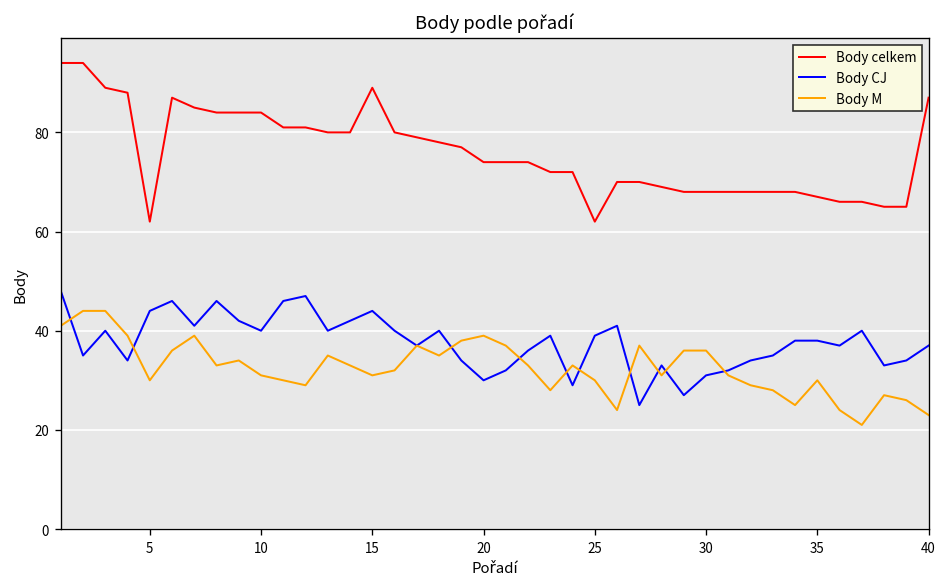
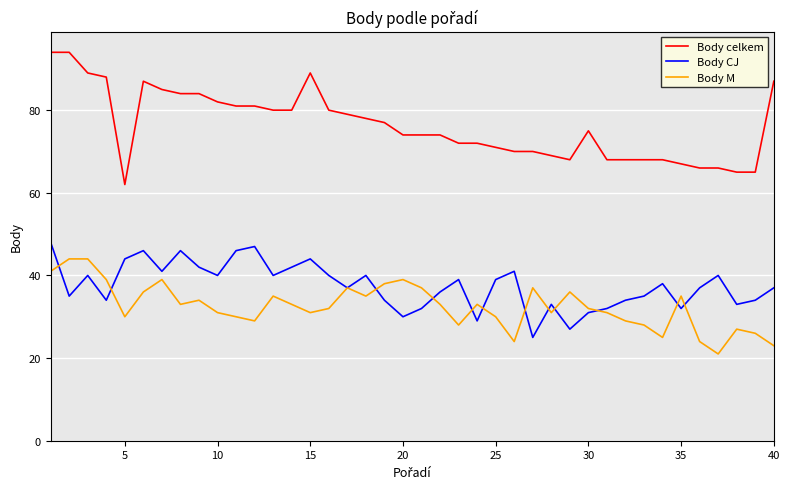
  {
    "Body celkem": {
      "5": 62,
-     "10": 84,
+     "10": 82,
      "15": 89,
      "20": 74,
-     "25": 62,
-     "30": 68,
+     "25": 71,
+     "30": 75,
      "35": 67,
      "40": 87
    },
    "Body CJ": {
      "5": 44,
      "10": 40,
      "15": 44,
      "20": 30,
      "25": 39,
      "30": 31,
-     "35": 38,
+     "35": 32,
      "40": 37
    },
    "Body M": {
      "5": 30,
      "10": 31,
      "15": 31,
      "20": 39,
      "25": 30,
-     "30": 36,
-     "35": 30,
+     "30": 32,
+     "35": 35,
      "40": 23
    }
  }
